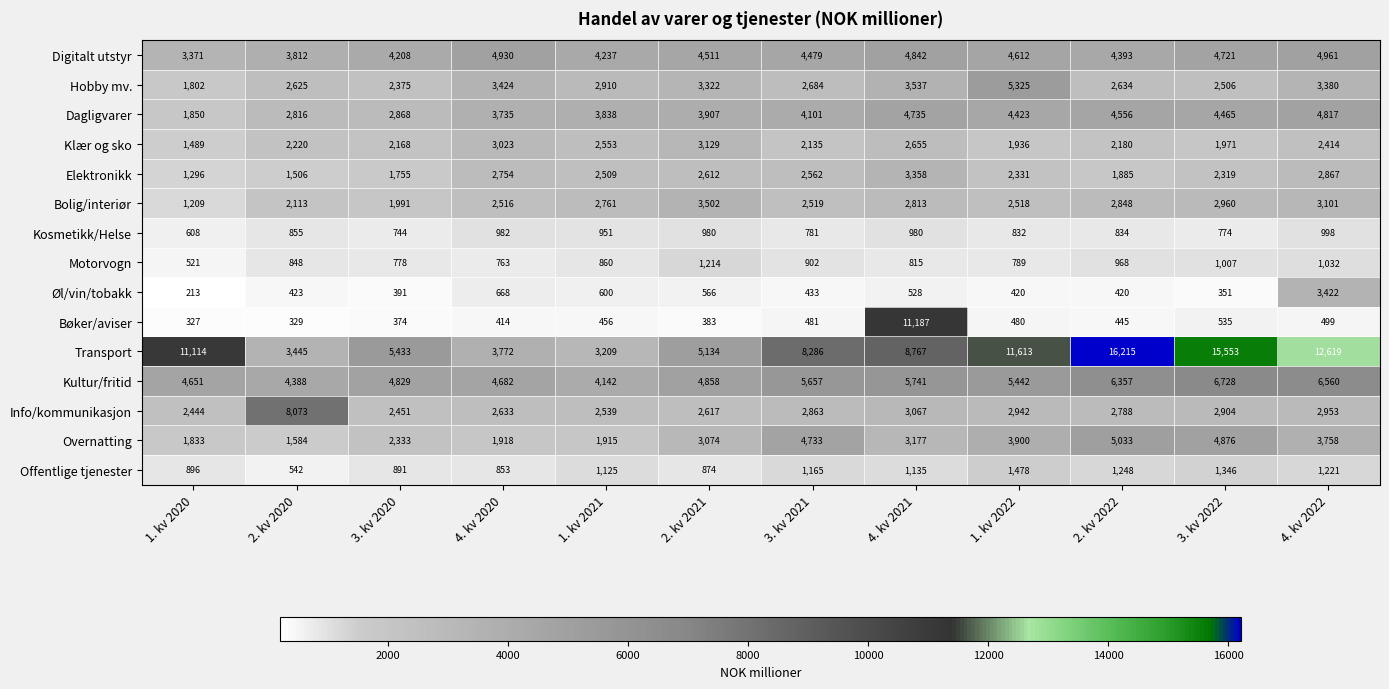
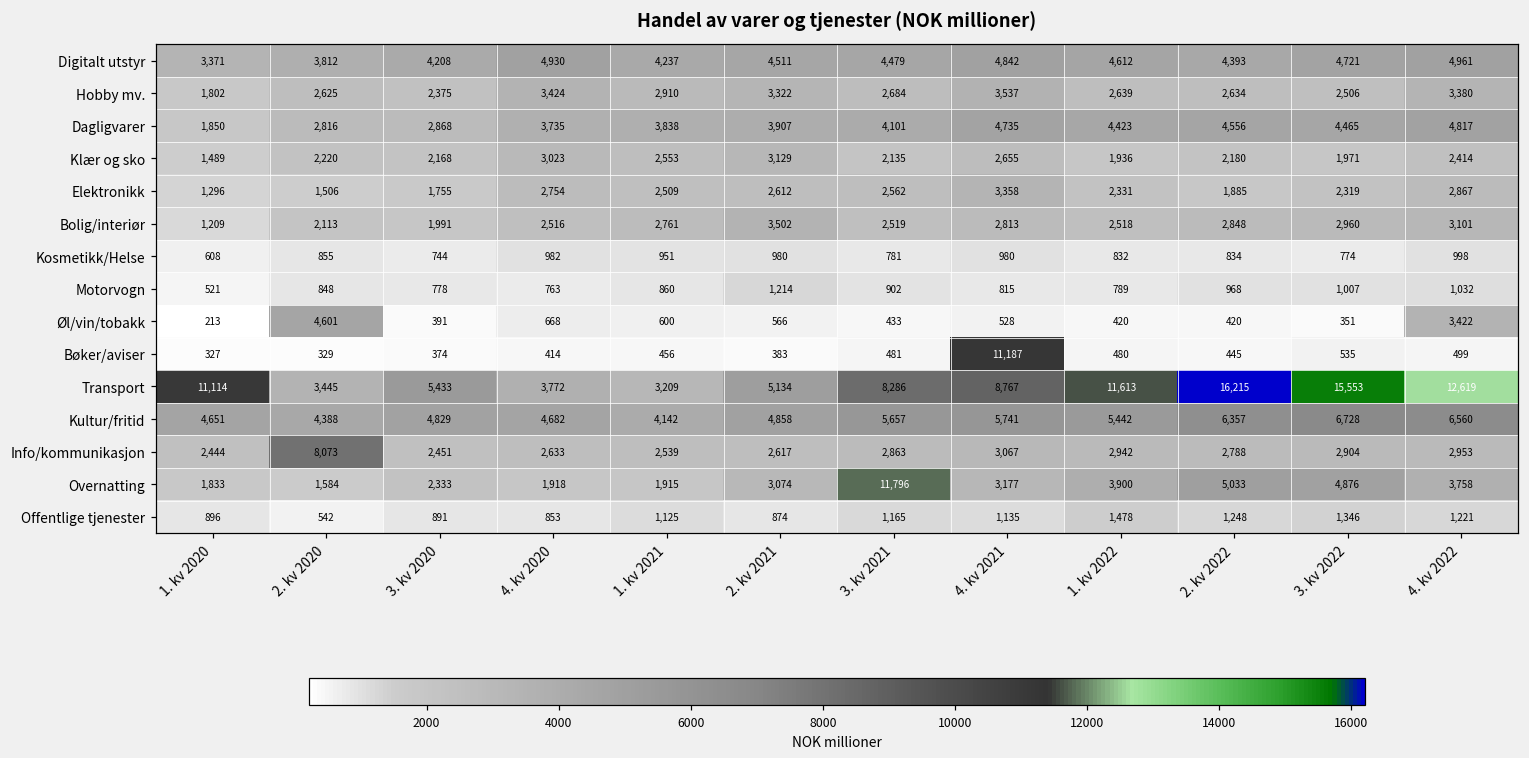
  {
    "Digitalt utstyr": {
      "1. kv 2020": "3,371",
      "2. kv 2020": "3,812",
      "3. kv 2020": "4,208",
      "4. kv 2020": "4,930",
      "1. kv 2021": "4,237",
      "2. kv 2021": "4,511",
      "3. kv 2021": "4,479",
      "4. kv 2021": "4,842",
      "1. kv 2022": "4,612",
      "2. kv 2022": "4,393",
      "3. kv 2022": "4,721",
      "4. kv 2022": "4,961"
    },
    "Hobby mv.": {
      "1. kv 2020": "1,802",
      "2. kv 2020": "2,625",
      "3. kv 2020": "2,375",
      "4. kv 2020": "3,424",
      "1. kv 2021": "2,910",
      "2. kv 2021": "3,322",
      "3. kv 2021": "2,684",
      "4. kv 2021": "3,537",
-     "1. kv 2022": "5,325",
+     "1. kv 2022": "2,639",
      "2. kv 2022": "2,634",
      "3. kv 2022": "2,506",
      "4. kv 2022": "3,380"
    },
    "Dagligvarer": {
      "1. kv 2020": "1,850",
      "2. kv 2020": "2,816",
      "3. kv 2020": "2,868",
      "4. kv 2020": "3,735",
      "1. kv 2021": "3,838",
      "2. kv 2021": "3,907",
      "3. kv 2021": "4,101",
      "4. kv 2021": "4,735",
      "1. kv 2022": "4,423",
      "2. kv 2022": "4,556",
      "3. kv 2022": "4,465",
      "4. kv 2022": "4,817"
    },
    "Klær og sko": {
      "1. kv 2020": "1,489",
      "2. kv 2020": "2,220",
      "3. kv 2020": "2,168",
      "4. kv 2020": "3,023",
      "1. kv 2021": "2,553",
      "2. kv 2021": "3,129",
      "3. kv 2021": "2,135",
      "4. kv 2021": "2,655",
      "1. kv 2022": "1,936",
      "2. kv 2022": "2,180",
      "3. kv 2022": "1,971",
      "4. kv 2022": "2,414"
    },
    "Elektronikk": {
      "1. kv 2020": "1,296",
      "2. kv 2020": "1,506",
      "3. kv 2020": "1,755",
      "4. kv 2020": "2,754",
      "1. kv 2021": "2,509",
      "2. kv 2021": "2,612",
      "3. kv 2021": "2,562",
      "4. kv 2021": "3,358",
      "1. kv 2022": "2,331",
      "2. kv 2022": "1,885",
      "3. kv 2022": "2,319",
      "4. kv 2022": "2,867"
    },
    "Bolig/interiør": {
      "1. kv 2020": "1,209",
      "2. kv 2020": "2,113",
      "3. kv 2020": "1,991",
      "4. kv 2020": "2,516",
      "1. kv 2021": "2,761",
      "2. kv 2021": "3,502",
      "3. kv 2021": "2,519",
      "4. kv 2021": "2,813",
      "1. kv 2022": "2,518",
      "2. kv 2022": "2,848",
      "3. kv 2022": "2,960",
      "4. kv 2022": "3,101"
    },
    "Kosmetikk/Helse": {
      "1. kv 2020": "608",
      "2. kv 2020": "855",
      "3. kv 2020": "744",
      "4. kv 2020": "982",
      "1. kv 2021": "951",
      "2. kv 2021": "980",
      "3. kv 2021": "781",
      "4. kv 2021": "980",
      "1. kv 2022": "832",
      "2. kv 2022": "834",
      "3. kv 2022": "774",
      "4. kv 2022": "998"
    },
    "Motorvogn": {
      "1. kv 2020": "521",
      "2. kv 2020": "848",
      "3. kv 2020": "778",
      "4. kv 2020": "763",
      "1. kv 2021": "860",
      "2. kv 2021": "1,214",
      "3. kv 2021": "902",
      "4. kv 2021": "815",
      "1. kv 2022": "789",
      "2. kv 2022": "968",
      "3. kv 2022": "1,007",
      "4. kv 2022": "1,032"
    },
    "Øl/vin/tobakk": {
      "1. kv 2020": "213",
-     "2. kv 2020": "423",
+     "2. kv 2020": "4,601",
      "3. kv 2020": "391",
      "4. kv 2020": "668",
      "1. kv 2021": "600",
      "2. kv 2021": "566",
      "3. kv 2021": "433",
      "4. kv 2021": "528",
      "1. kv 2022": "420",
      "2. kv 2022": "420",
      "3. kv 2022": "351",
      "4. kv 2022": "3,422"
    },
    "Bøker/aviser": {
      "1. kv 2020": "327",
      "2. kv 2020": "329",
      "3. kv 2020": "374",
      "4. kv 2020": "414",
      "1. kv 2021": "456",
      "2. kv 2021": "383",
      "3. kv 2021": "481",
      "4. kv 2021": "11,187",
      "1. kv 2022": "480",
      "2. kv 2022": "445",
      "3. kv 2022": "535",
      "4. kv 2022": "499"
    },
    "Transport": {
      "1. kv 2020": "11,114",
      "2. kv 2020": "3,445",
      "3. kv 2020": "5,433",
      "4. kv 2020": "3,772",
      "1. kv 2021": "3,209",
      "2. kv 2021": "5,134",
      "3. kv 2021": "8,286",
      "4. kv 2021": "8,767",
      "1. kv 2022": "11,613",
      "2. kv 2022": "16,215",
      "3. kv 2022": "15,553",
      "4. kv 2022": "12,619"
    },
    "Kultur/fritid": {
      "1. kv 2020": "4,651",
      "2. kv 2020": "4,388",
      "3. kv 2020": "4,829",
      "4. kv 2020": "4,682",
      "1. kv 2021": "4,142",
      "2. kv 2021": "4,858",
      "3. kv 2021": "5,657",
      "4. kv 2021": "5,741",
      "1. kv 2022": "5,442",
      "2. kv 2022": "6,357",
      "3. kv 2022": "6,728",
      "4. kv 2022": "6,560"
    },
    "Info/kommunikasjon": {
      "1. kv 2020": "2,444",
      "2. kv 2020": "8,073",
      "3. kv 2020": "2,451",
      "4. kv 2020": "2,633",
      "1. kv 2021": "2,539",
      "2. kv 2021": "2,617",
      "3. kv 2021": "2,863",
      "4. kv 2021": "3,067",
      "1. kv 2022": "2,942",
      "2. kv 2022": "2,788",
      "3. kv 2022": "2,904",
      "4. kv 2022": "2,953"
    },
    "Overnatting": {
      "1. kv 2020": "1,833",
      "2. kv 2020": "1,584",
      "3. kv 2020": "2,333",
      "4. kv 2020": "1,918",
      "1. kv 2021": "1,915",
      "2. kv 2021": "3,074",
-     "3. kv 2021": "4,733",
+     "3. kv 2021": "11,796",
      "4. kv 2021": "3,177",
      "1. kv 2022": "3,900",
      "2. kv 2022": "5,033",
      "3. kv 2022": "4,876",
      "4. kv 2022": "3,758"
    },
    "Offentlige tjenester": {
      "1. kv 2020": "896",
      "2. kv 2020": "542",
      "3. kv 2020": "891",
      "4. kv 2020": "853",
      "1. kv 2021": "1,125",
      "2. kv 2021": "874",
      "3. kv 2021": "1,165",
      "4. kv 2021": "1,135",
      "1. kv 2022": "1,478",
      "2. kv 2022": "1,248",
      "3. kv 2022": "1,346",
      "4. kv 2022": "1,221"
    }
  }
